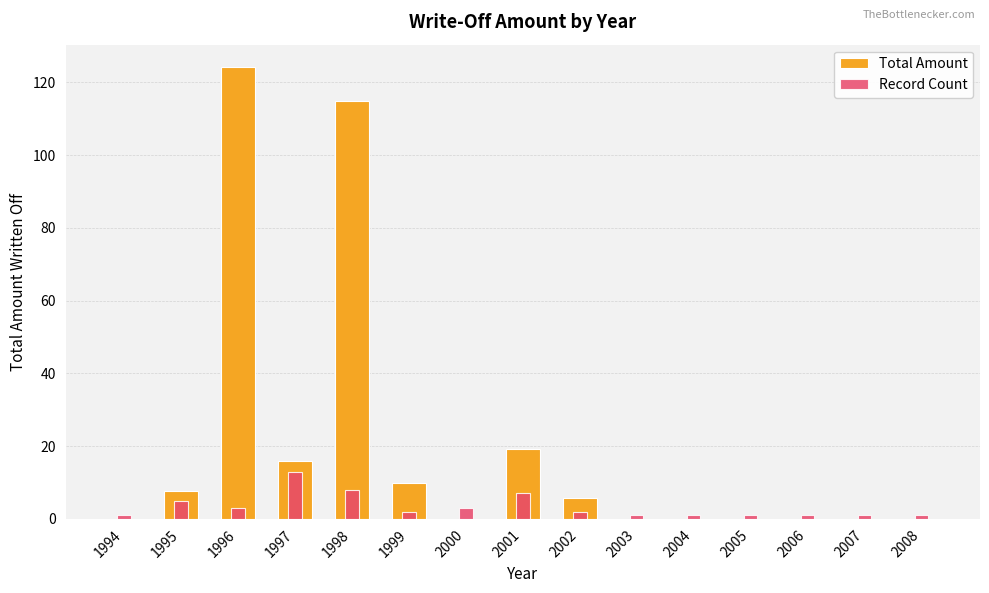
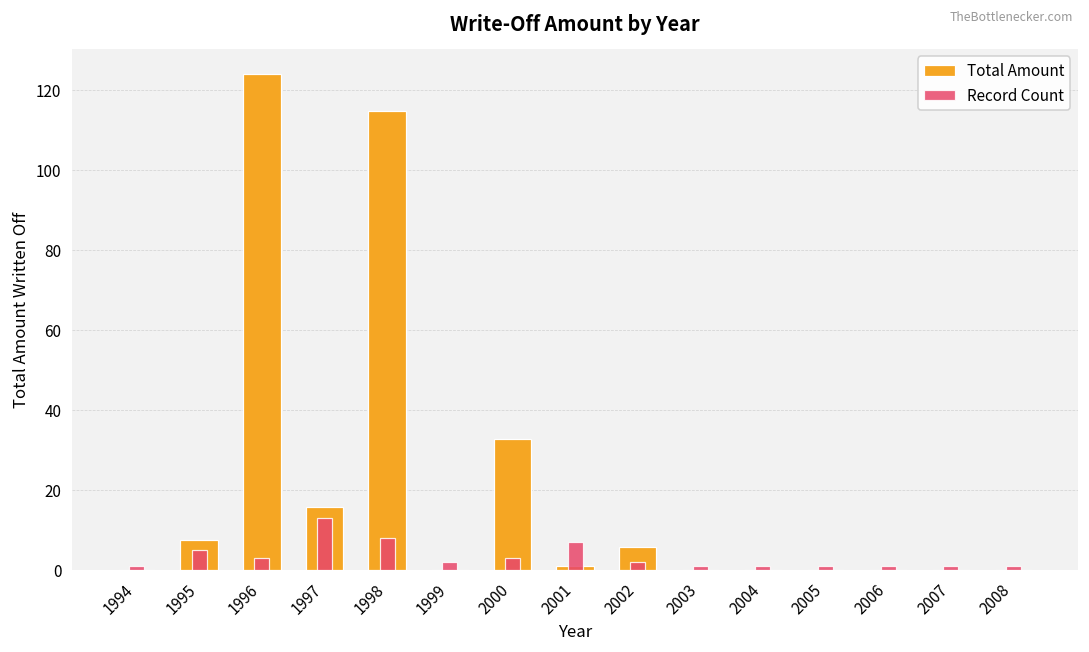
  {
    "Total Amount": {
      "1995": 8,
      "1996": 124,
      "1997": 16,
      "1998": 115,
-     "1999": 10,
-     "2000": 0,
-     "2001": 19,
+     "1999": 0,
+     "2000": 33,
+     "2001": 1,
      "2002": 6
    },
    "Record Count": {
      "1994": 1,
      "2003": 1,
      "2004": 1,
      "2005": 1,
      "2006": 1,
      "2007": 1,
      "2008": 1
    }
  }
